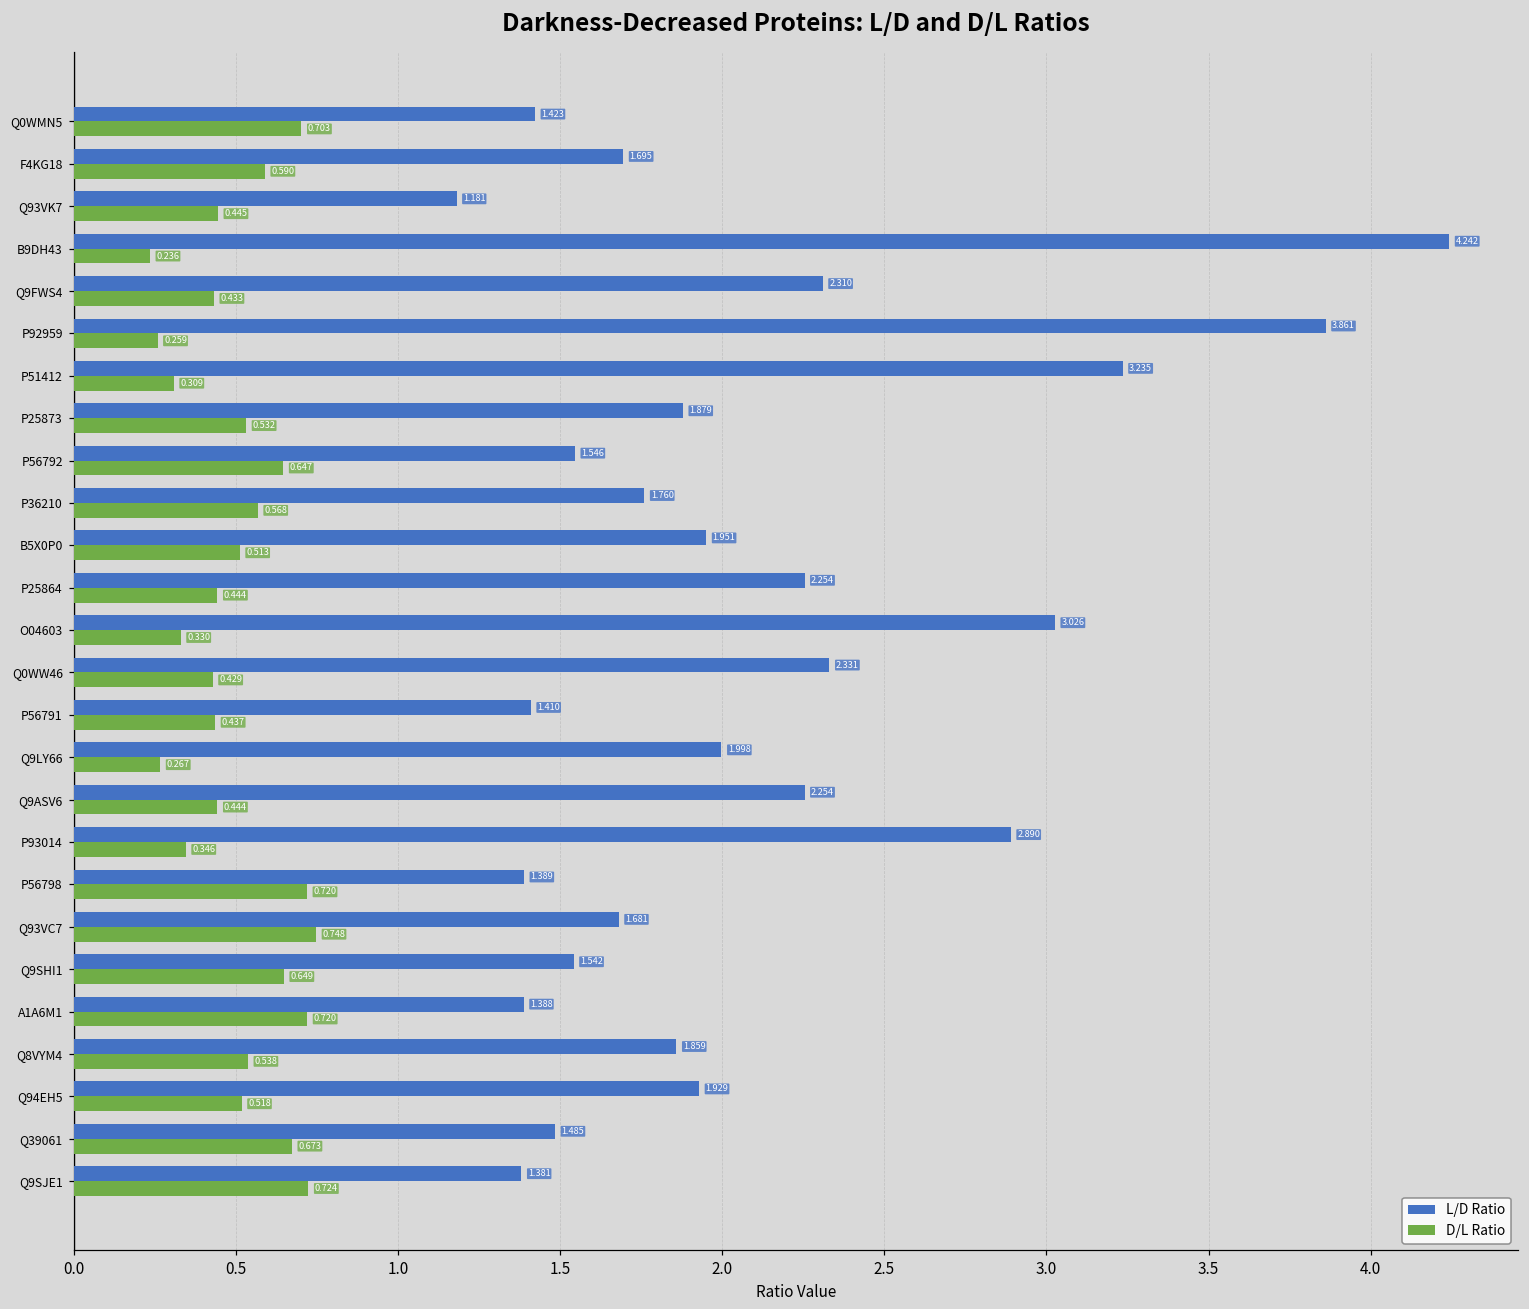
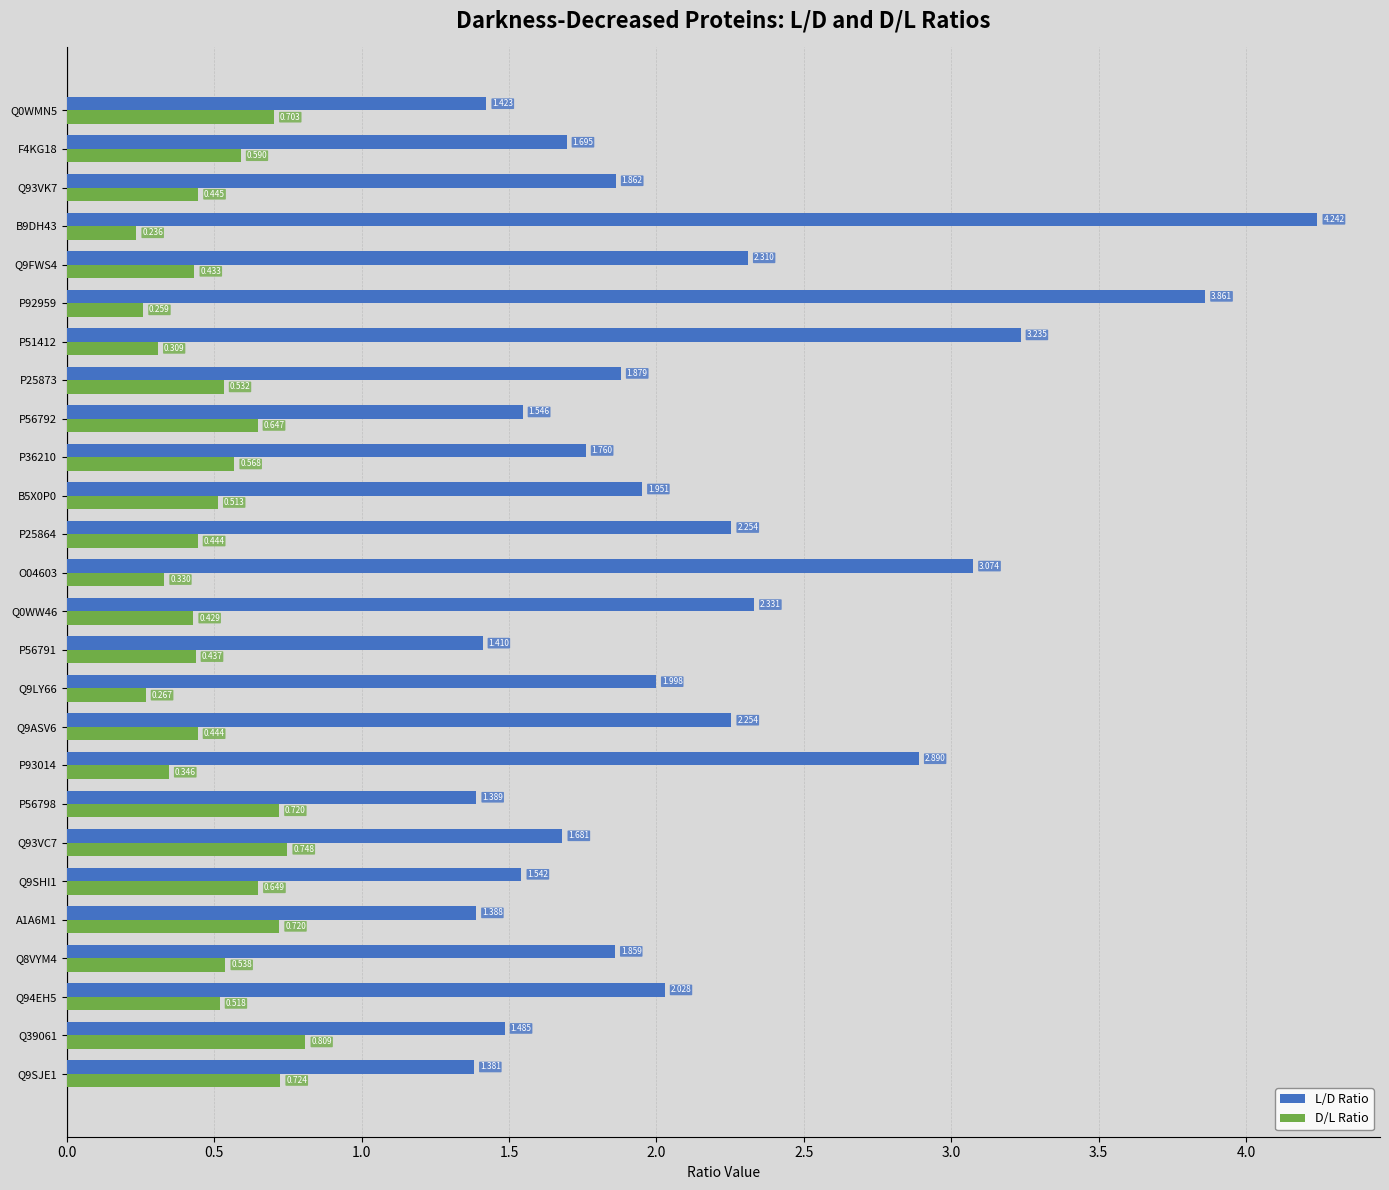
  {
    "L/D Ratio": {
-     "Q93VK7": 1.181,
-     "O04603": 3.026,
-     "Q94EH5": 1.929
+     "Q93VK7": 1.862,
+     "O04603": 3.074,
+     "Q94EH5": 2.028
    },
    "D/L Ratio": {
-     "Q39061": 0.673
+     "Q39061": 0.809
    }
  }
